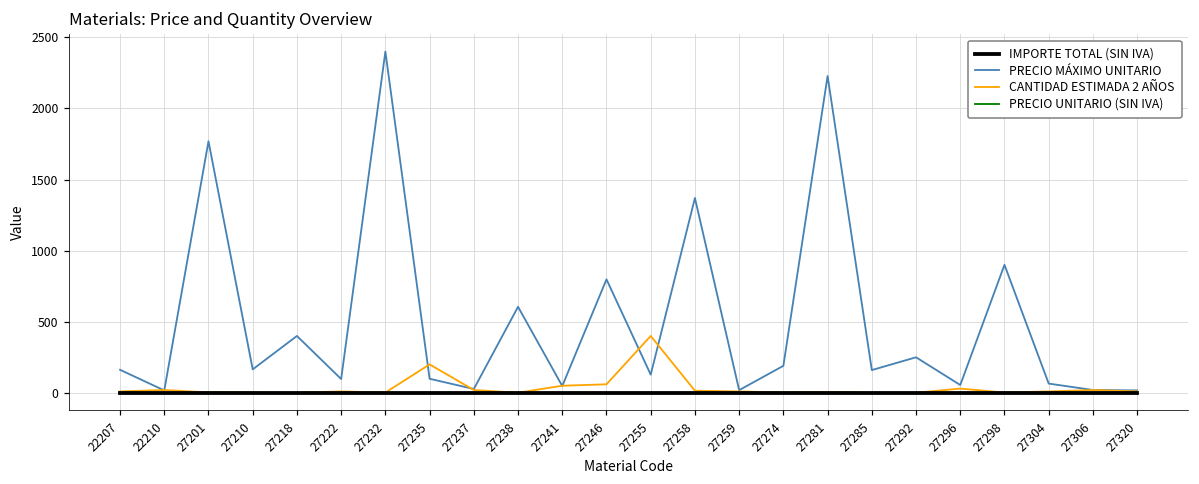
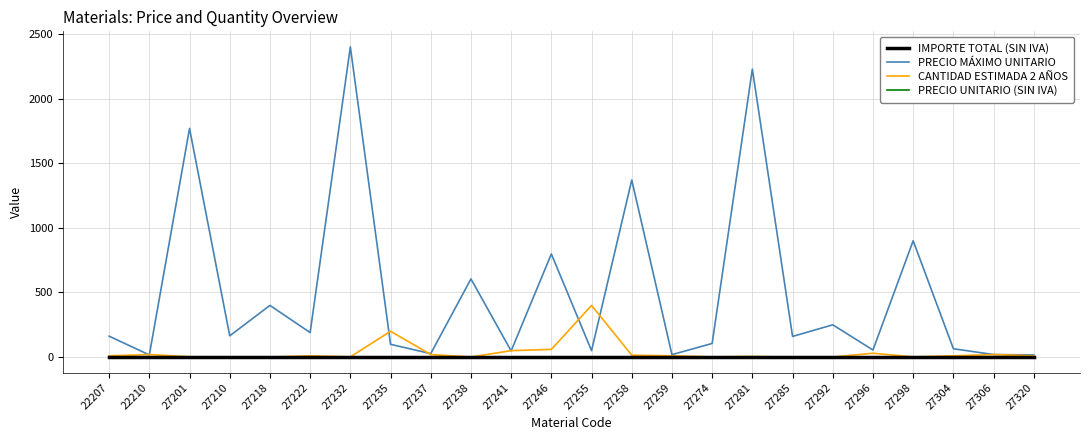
  {
    "PRECIO UNITARIO (SIN IVA)": {
      "27235": 0,
      "27237": 0,
      "27241": 0,
      "27246": 0,
      "27255": 0,
      "27296": 0,
      "27306": 0
    },
    "PRECIO MÁXIMO UNITARIO": {
      "22207": 160,
      "27201": 1770,
      "27210": 170,
      "27218": 400,
-     "27222": 100,
+     "27222": 190,
      "27232": 2400,
      "27235": 100,
      "27238": 610,
      "27246": 800,
-     "27255": 130,
+     "27255": 50,
      "27258": 1370,
-     "27274": 190,
+     "27274": 110,
      "27281": 2230,
      "27285": 160,
      "27292": 250,
      "27296": 60,
      "27298": 900,
      "27304": 70
    },
    "CANTIDAD ESTIMADA 2 AÑOS": {
      "27235": 200,
      "27246": 60,
      "27255": 400,
      "27296": 30
    }
  }
